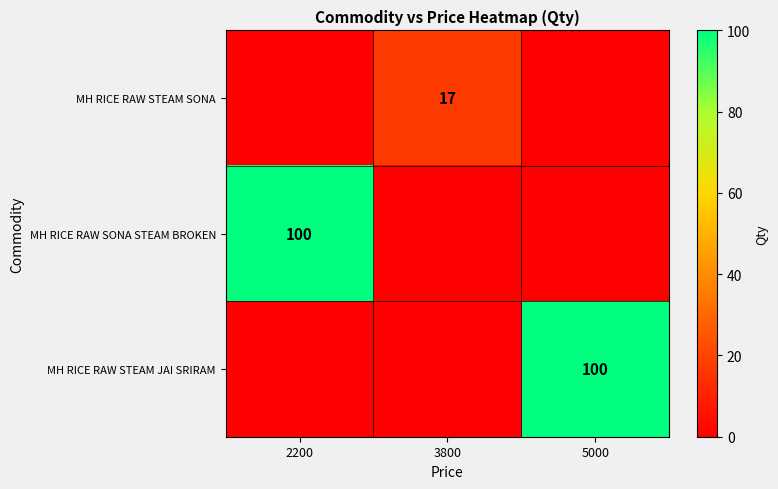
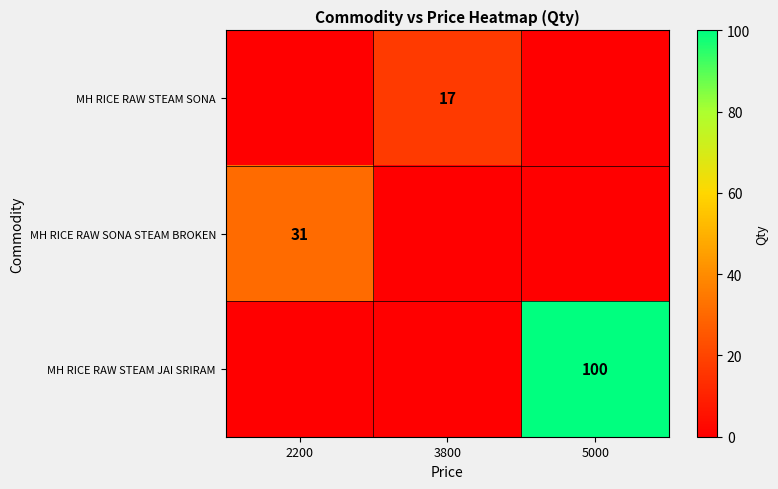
  {
    "MH RICE RAW STEAM SONA": {
      "3800": 17
    },
    "MH RICE RAW SONA STEAM BROKEN": {
-     "2200": 100
+     "2200": 31
    },
    "MH RICE RAW STEAM JAI SRIRAM": {
      "5000": 100
    }
  }
